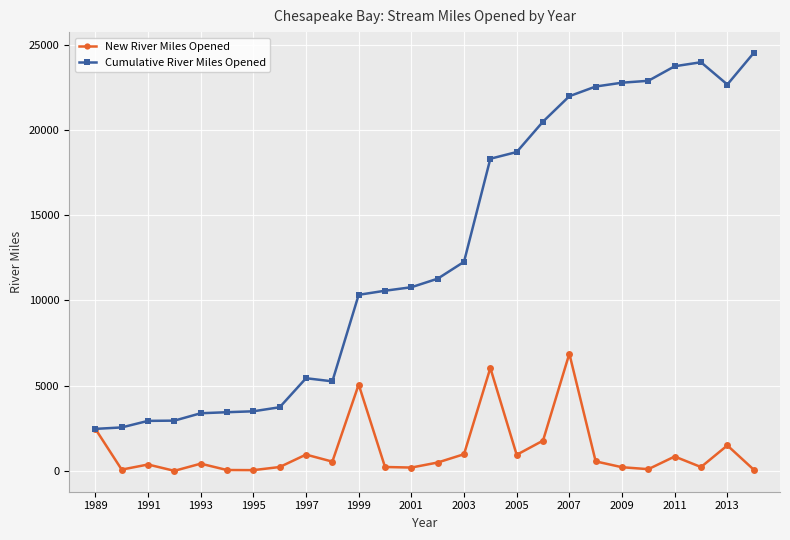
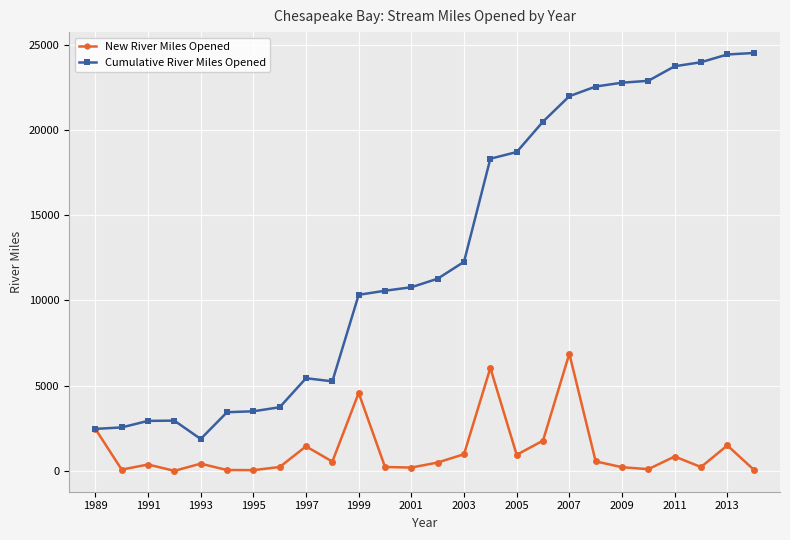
  {
    "New River Miles Opened": {
      "1991": 400,
      "1993": 400,
      "1995": 100,
-     "1997": 1000,
-     "1999": 5100,
+     "1997": 1400,
+     "1999": 4600,
      "2001": 200,
      "2003": 1000,
      "2005": 1000,
      "2007": 6900,
      "2009": 200,
      "2011": 900,
      "2013": 1500
    },
    "Cumulative River Miles Opened": {
      "1991": 2900,
-     "1993": 3400,
+     "1993": 1900,
      "1995": 3500,
      "1997": 5400,
      "1999": 10300,
      "2001": 10800,
      "2003": 12300,
      "2005": 18700,
      "2007": 22000,
      "2009": 22800,
      "2011": 23700,
-     "2013": 22700
+     "2013": 24400
    }
  }
